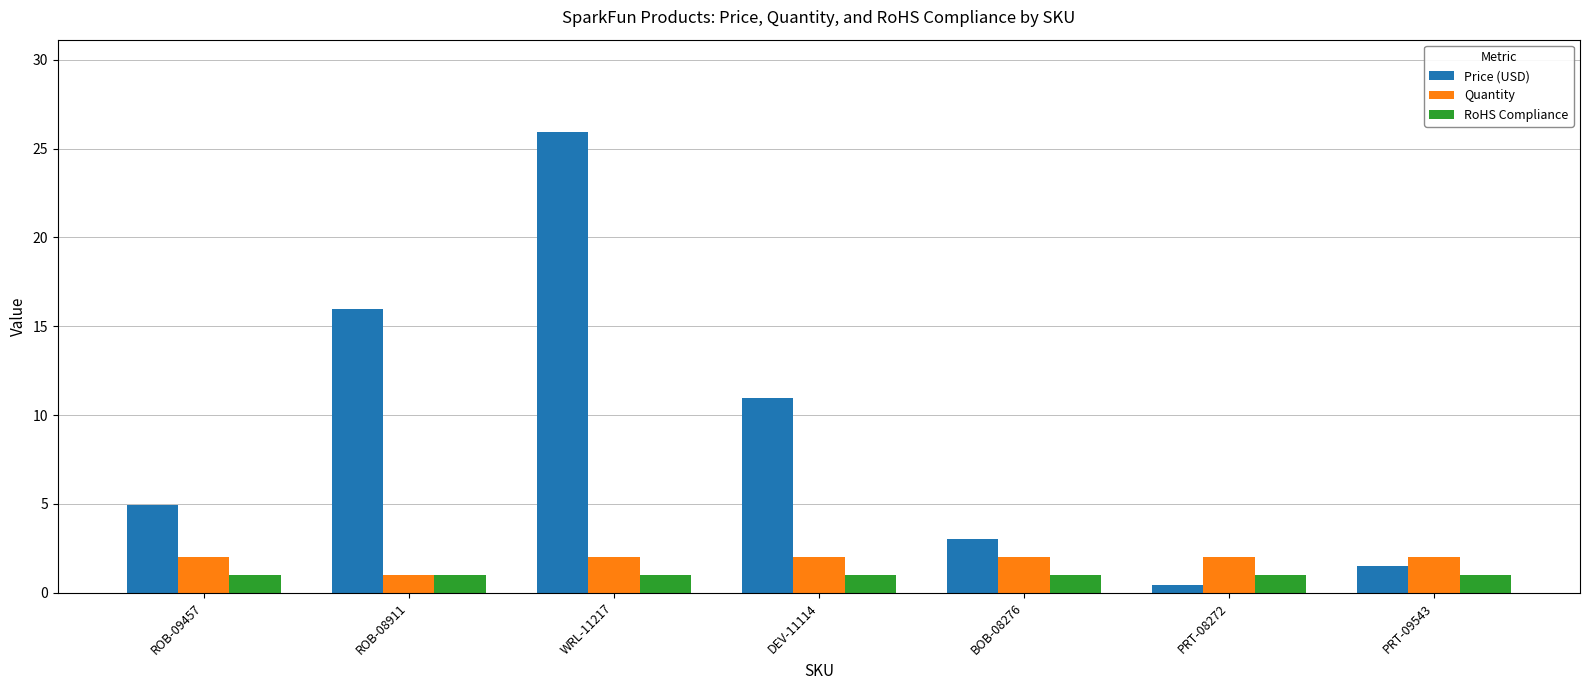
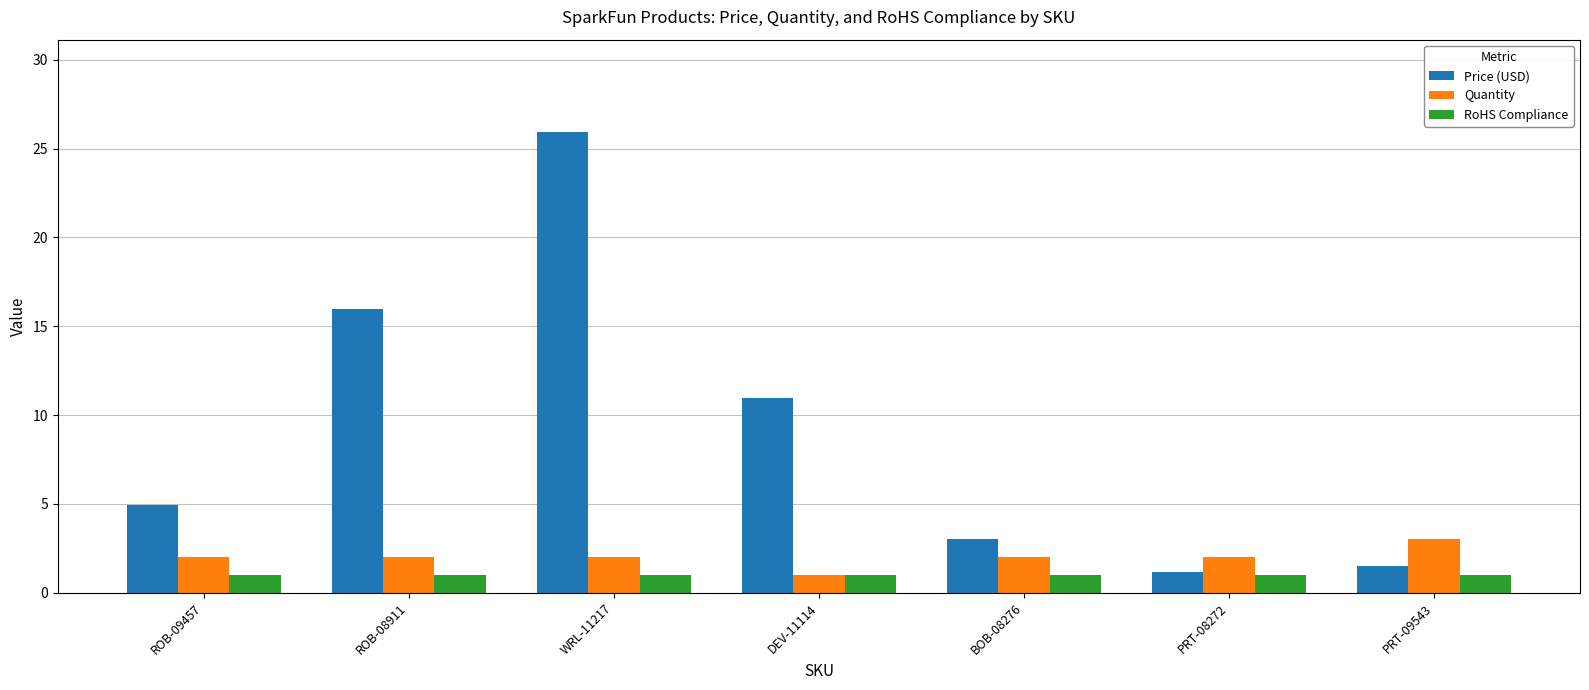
  {
    "Price (USD)": {
      "ROB-09457": 5.0,
      "ROB-08911": 16.0,
      "WRL-11217": 26.0,
      "DEV-11114": 11.0,
      "BOB-08276": 3.0,
-     "PRT-08272": 0.4,
+     "PRT-08272": 1.2,
      "PRT-09543": 1.5
    },
    "Quantity": {
      "ROB-09457": 2,
-     "ROB-08911": 1,
+     "ROB-08911": 2,
      "WRL-11217": 2,
-     "DEV-11114": 2,
+     "DEV-11114": 1,
      "BOB-08276": 2,
      "PRT-08272": 2,
-     "PRT-09543": 2
+     "PRT-09543": 3
    },
    "RoHS Compliance": {
      "ROB-09457": 1.0,
      "ROB-08911": 1.0,
      "WRL-11217": 1.0,
      "DEV-11114": 1.0,
      "BOB-08276": 1.0,
      "PRT-08272": 1.0,
      "PRT-09543": 1.0
    }
  }
